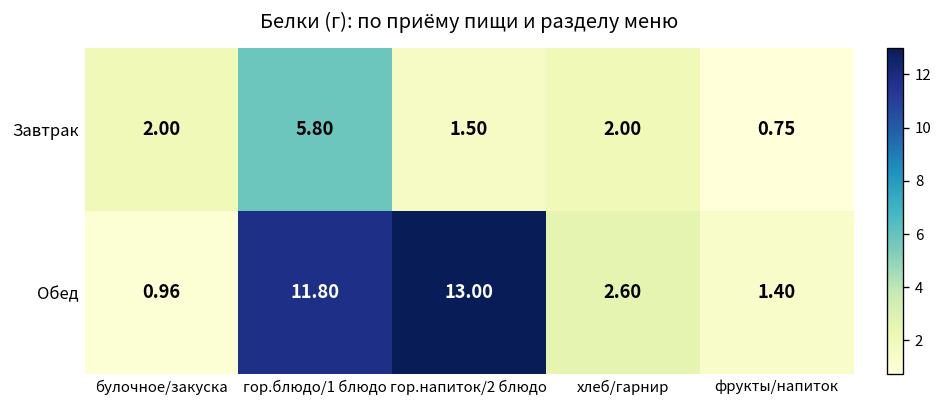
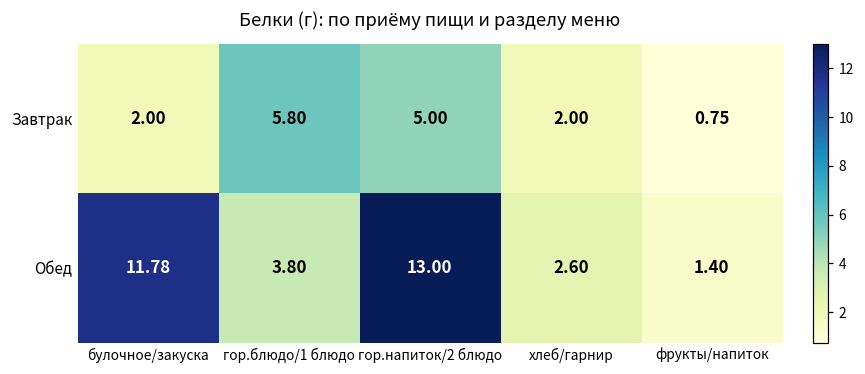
  {
    "Завтрак": {
      "булочное/закуска": 2.00,
      "гор.блюдо/1 блюдо": 5.80,
-     "гор.напиток/2 блюдо": 1.50,
+     "гор.напиток/2 блюдо": 5.00,
      "хлеб/гарнир": 2.00,
      "фрукты/напиток": 0.75
    },
    "Обед": {
-     "булочное/закуска": 0.96,
-     "гор.блюдо/1 блюдо": 11.80,
+     "булочное/закуска": 11.78,
+     "гор.блюдо/1 блюдо": 3.80,
      "гор.напиток/2 блюдо": 13.00,
      "хлеб/гарнир": 2.60,
      "фрукты/напиток": 1.40
    }
  }
